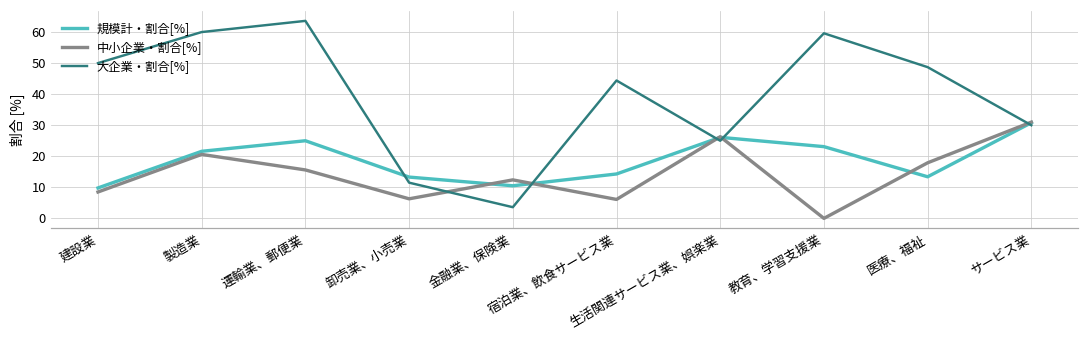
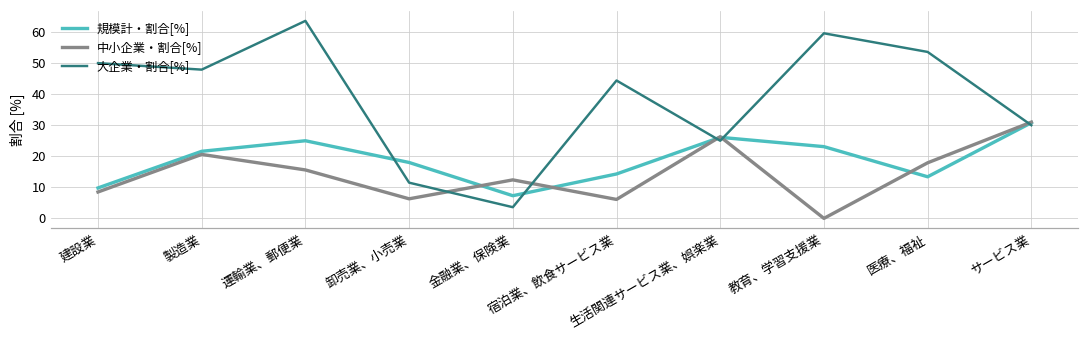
  {
    "規模計・割合[%]": {
      "建設業": 10,
      "製造業": 22,
      "運輸業、郵便業": 25,
-     "卸売業、小売業": 13,
-     "金融業、保険業": 11,
+     "卸売業、小売業": 18,
+     "金融業、保険業": 7,
      "宿泊業、飲食サービス業": 14,
      "教育、学習支援業": 23,
      "医療、福祉": 13
    },
    "中小企業・割合[%]": {
      "建設業": 9,
      "製造業": 21,
      "運輸業、郵便業": 16,
      "卸売業、小売業": 6,
      "金融業、保険業": 12,
      "宿泊業、飲食サービス業": 6,
      "教育、学習支援業": 0,
      "医療、福祉": 18
    },
    "大企業・割合[%]": {
      "建設業": 50,
-     "製造業": 60,
+     "製造業": 48,
      "運輸業、郵便業": 64,
      "卸売業、小売業": 12,
      "金融業、保険業": 4,
      "宿泊業、飲食サービス業": 44,
      "生活関連サービス業、娯楽業": 25,
      "教育、学習支援業": 60,
-     "医療、福祉": 49
+     "医療、福祉": 54
    }
  }
